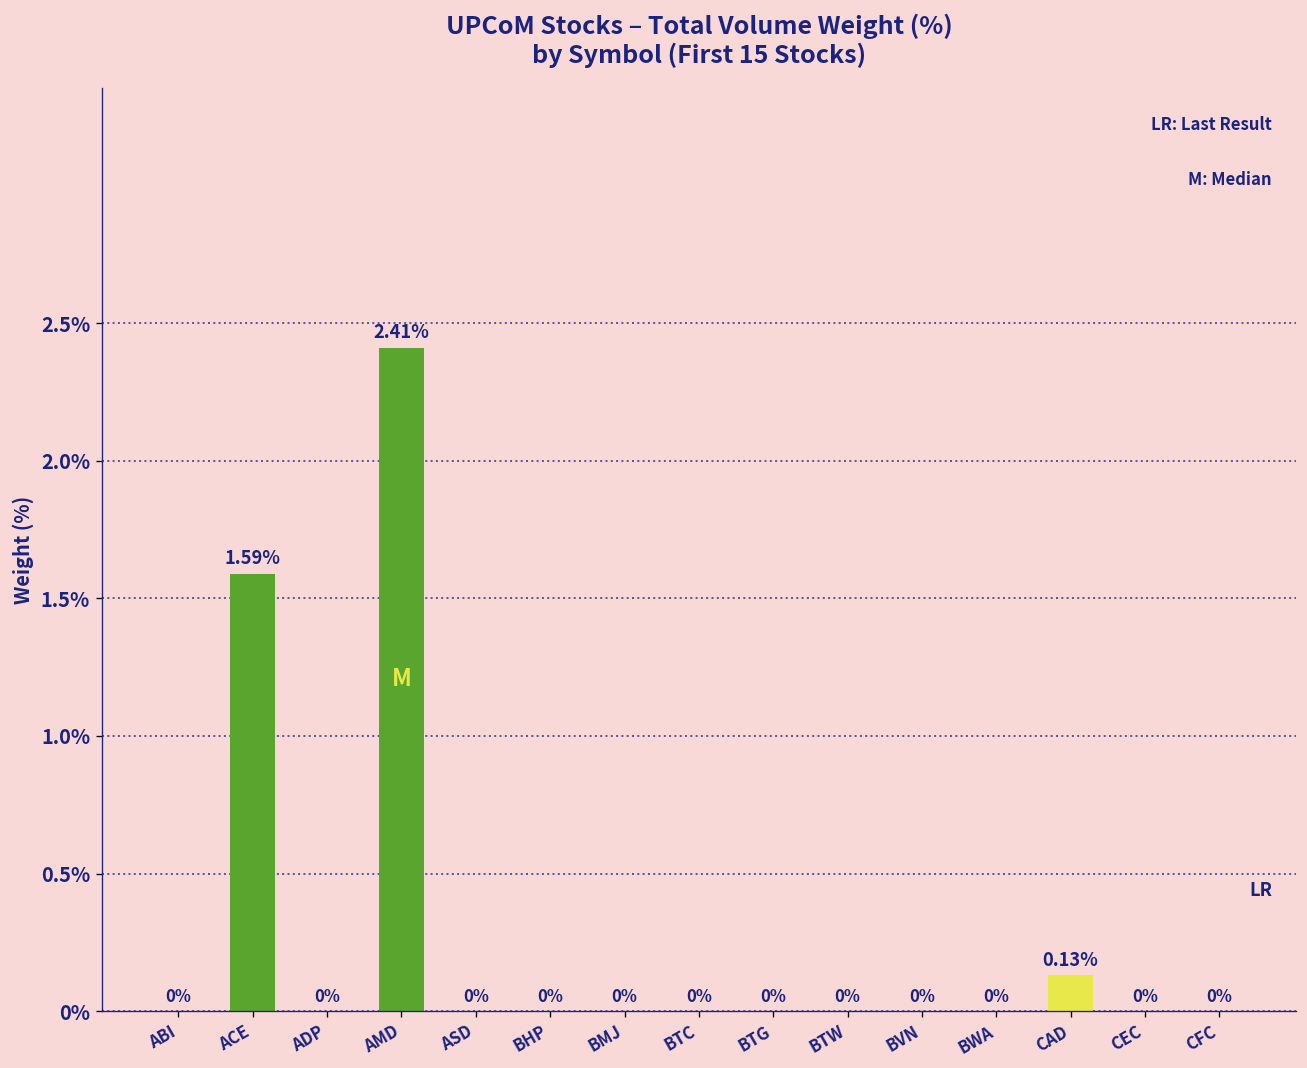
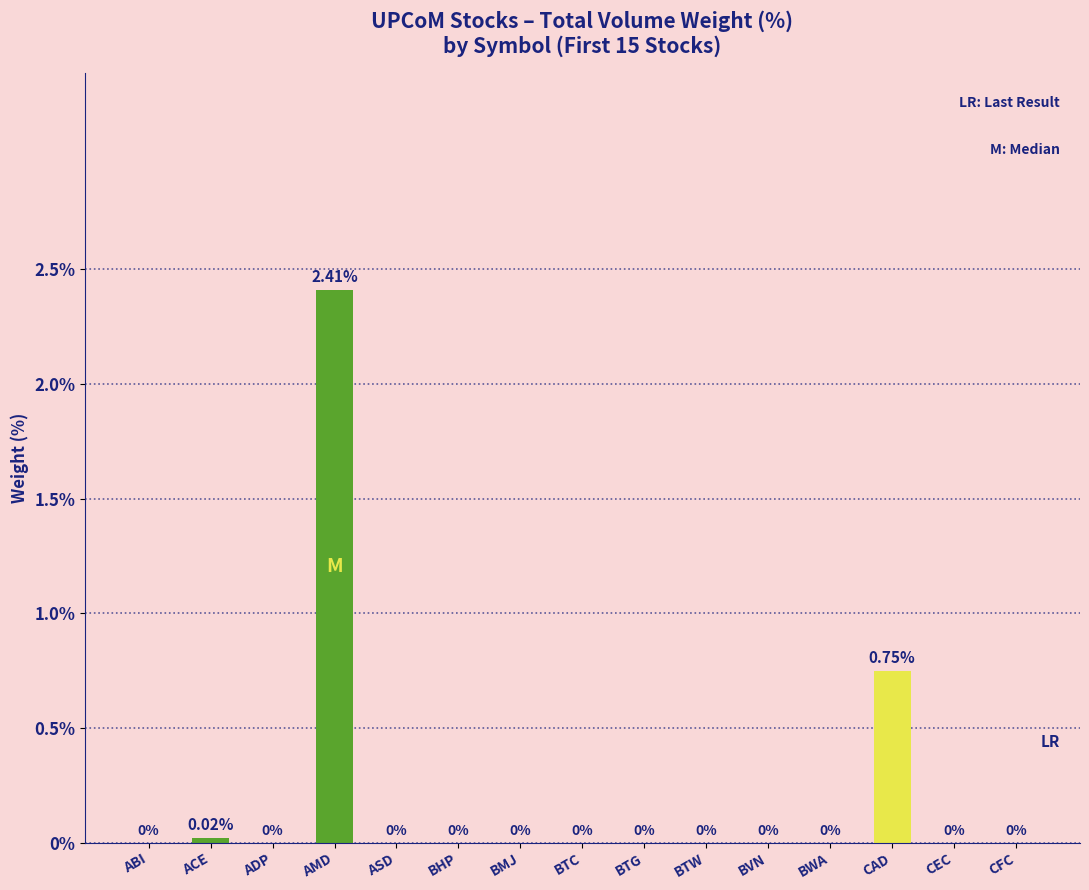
  {
    "ABI": "0%",
-   "ACE": "1.59%",
+   "ACE": "0.02%",
    "ADP": "0%",
    "AMD": "2.41%",
    "ASD": "0%",
    "BHP": "0%",
    "BMJ": "0%",
    "BTC": "0%",
    "BTG": "0%",
    "BTW": "0%",
    "BVN": "0%",
    "BWA": "0%",
-   "CAD": "0.13%",
+   "CAD": "0.75%",
    "CEC": "0%",
    "CFC": "0%"
  }
